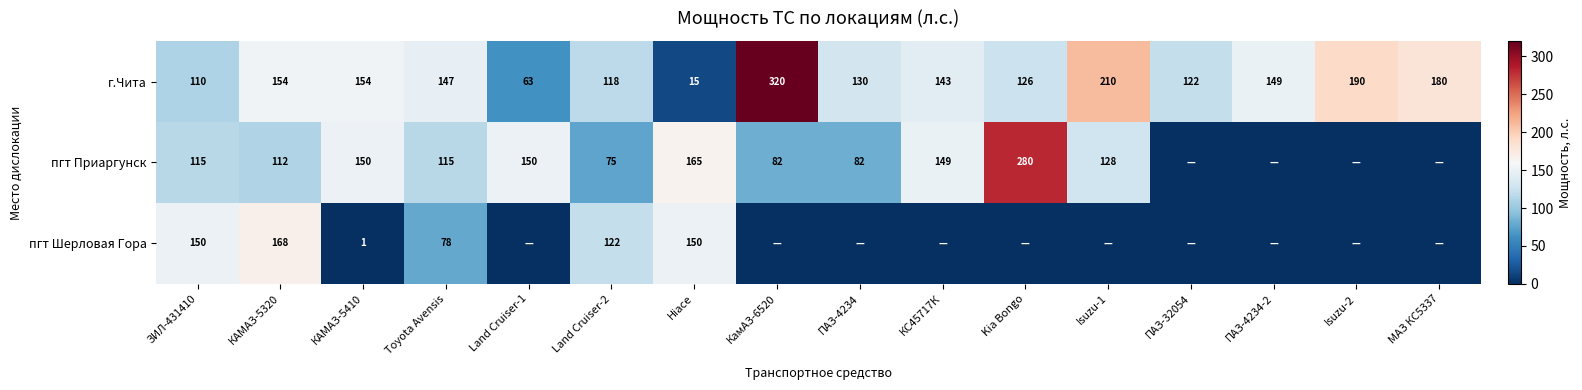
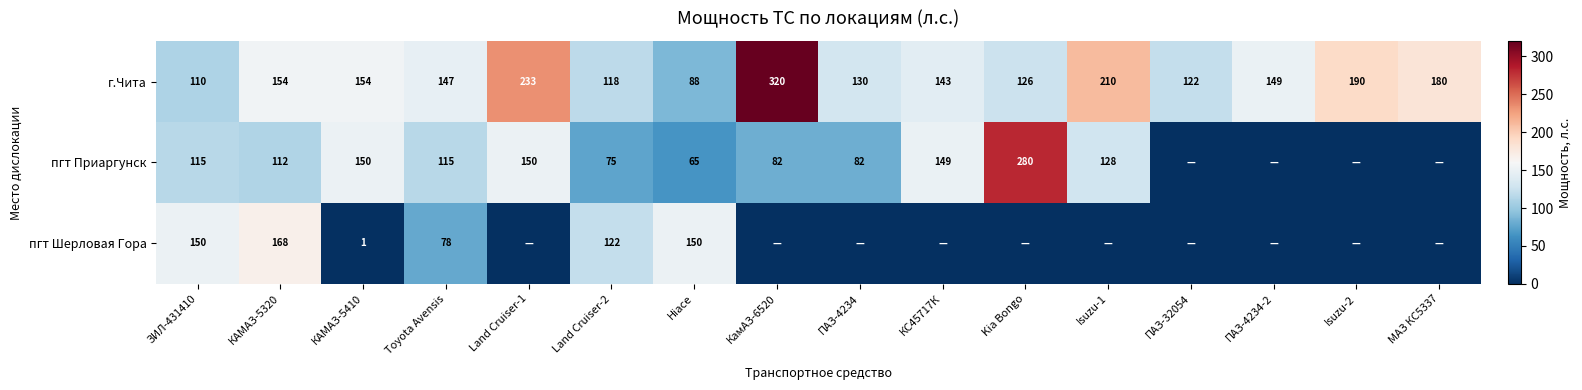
  {
    "г.Чита": {
      "ЗИЛ-431410": 110,
      "КАМАЗ-5320": 154,
      "КАМАЗ-5410": 154,
      "Toyota Avensis": 147,
-     "Land Cruiser-1": 63,
+     "Land Cruiser-1": 233,
      "Land Cruiser-2": 118,
-     "Hiace": 15,
+     "Hiace": 88,
      "КамАЗ-6520": 320,
      "ПАЗ-4234": 130,
      "КС45717К": 143,
      "Kia Bongo": 126,
      "Isuzu-1": 210,
      "ПАЗ-32054": 122,
      "ПАЗ-4234-2": 149,
      "Isuzu-2": 190,
      "МАЗ КС5337": 180
    },
    "пгт Приаргунск": {
      "ЗИЛ-431410": 115,
      "КАМАЗ-5320": 112,
      "КАМАЗ-5410": 150,
      "Toyota Avensis": 115,
      "Land Cruiser-1": 150,
      "Land Cruiser-2": 75,
-     "Hiace": 165,
+     "Hiace": 65,
      "КамАЗ-6520": 82,
      "ПАЗ-4234": 82,
      "КС45717К": 149,
      "Kia Bongo": 280,
      "Isuzu-1": 128
    },
    "пгт Шерловая Гора": {
      "ЗИЛ-431410": 150,
      "КАМАЗ-5320": 168,
      "КАМАЗ-5410": 1,
      "Toyota Avensis": 78,
      "Land Cruiser-2": 122,
      "Hiace": 150
    }
  }
